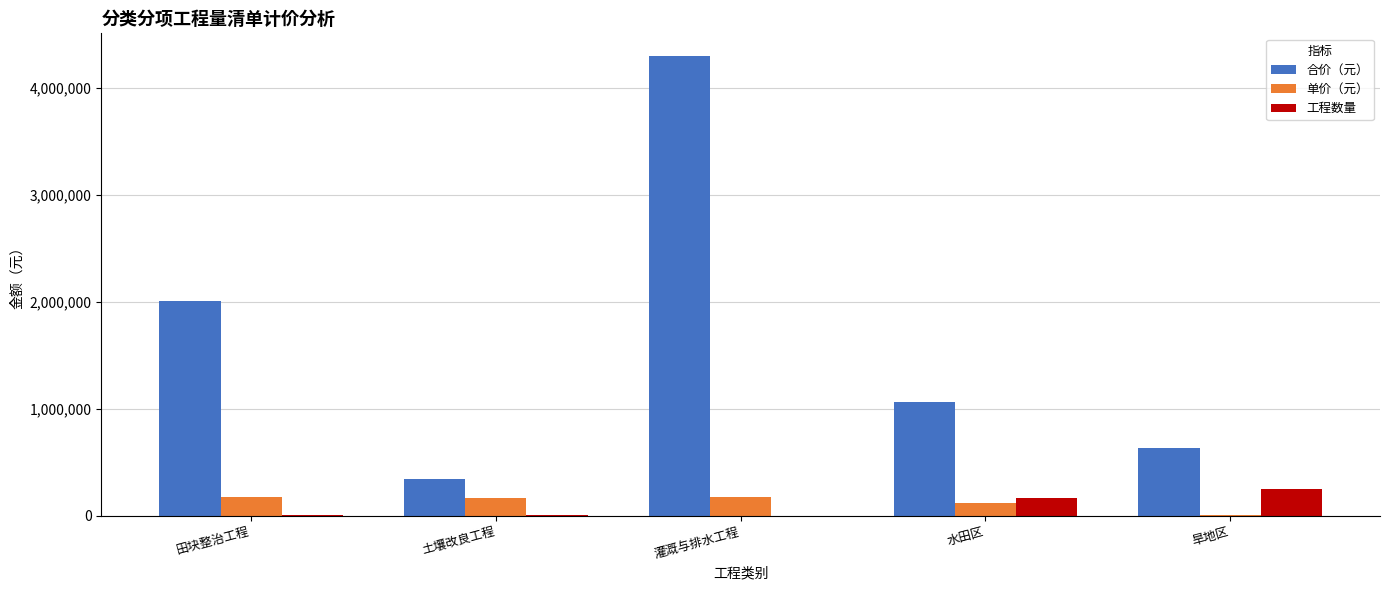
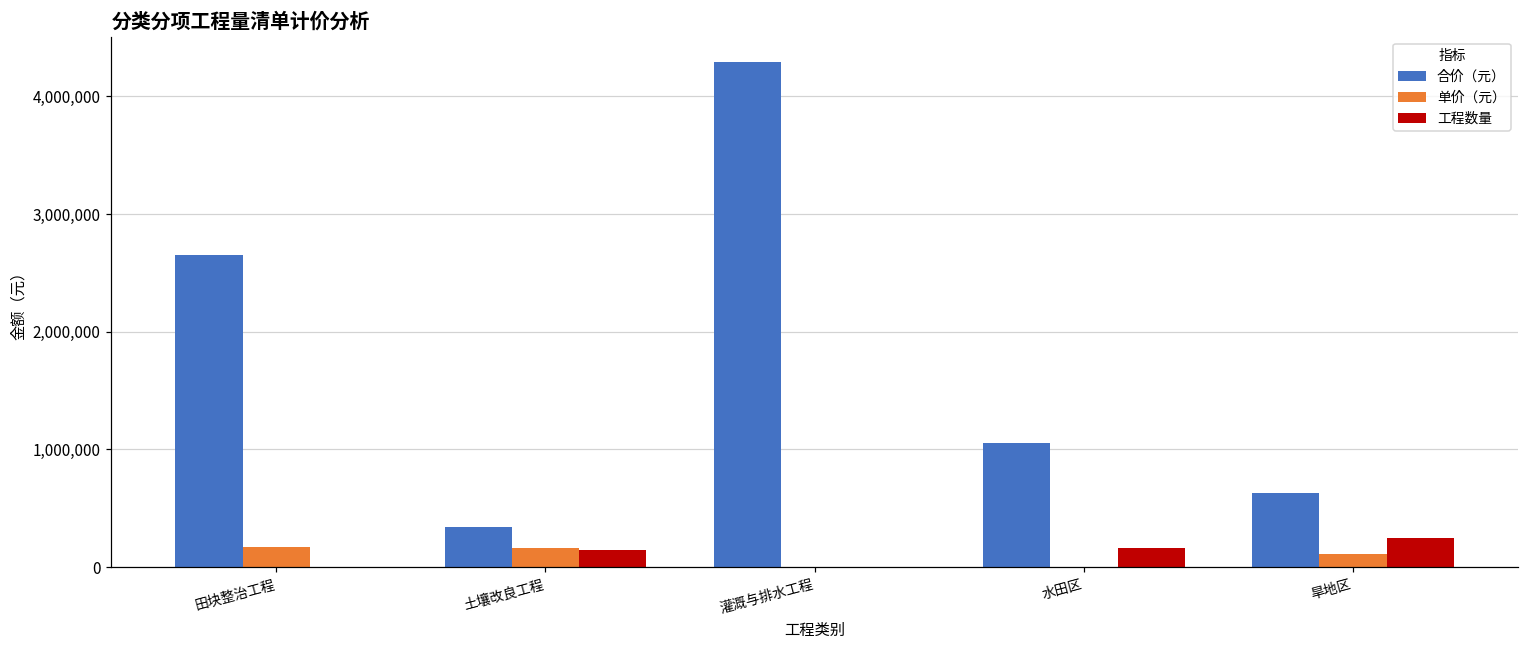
  {
    "合价（元）": {
-     "田块整治工程": "2,000,000",
+     "田块整治工程": "2,660,000",
      "土壤改良工程": "340,000",
      "灌溉与排水工程": "4,290,000",
      "水田区": "1,060,000",
      "旱地区": "630,000"
    },
    "单价（元）": {
      "田块整治工程": "170,000",
      "土壤改良工程": "160,000",
-     "灌溉与排水工程": "180,000",
-     "水田区": "120,000",
-     "旱地区": "0"
+     "灌溉与排水工程": "0",
+     "水田区": "0",
+     "旱地区": "110,000"
    },
    "工程数量": {
-     "土壤改良工程": "0",
+     "土壤改良工程": "150,000",
      "灌溉与排水工程": "0",
      "水田区": "160,000",
      "旱地区": "240,000"
    }
  }
